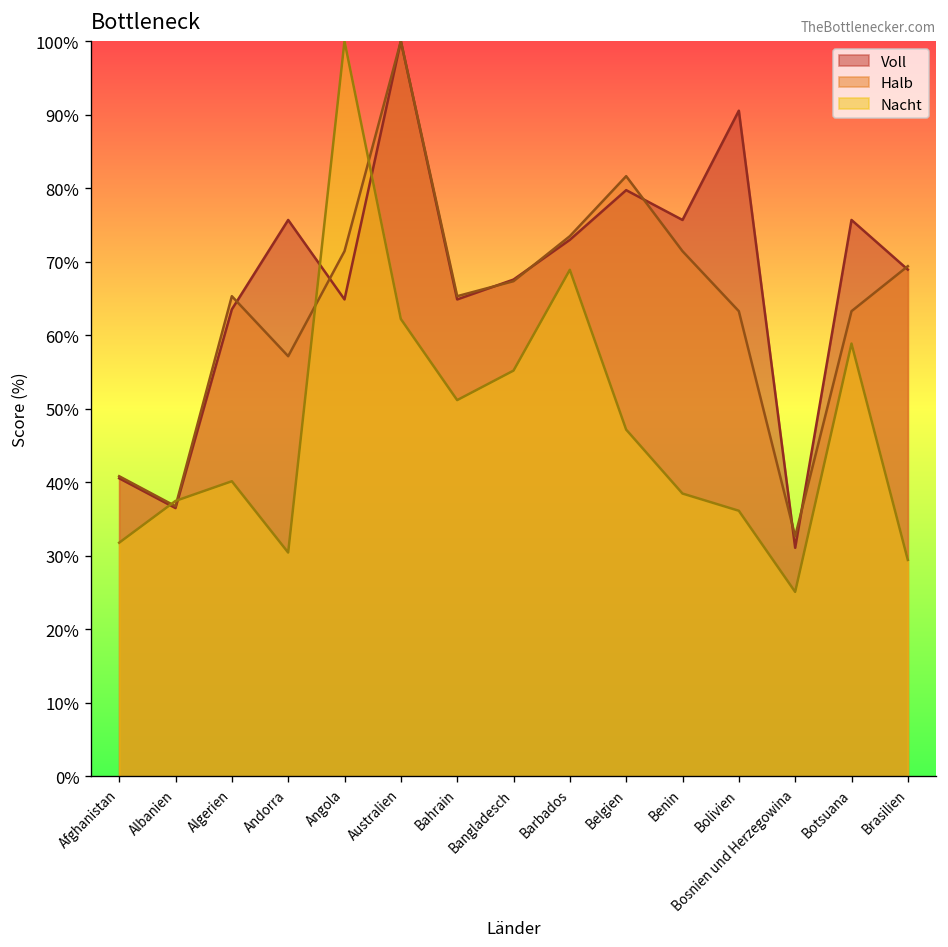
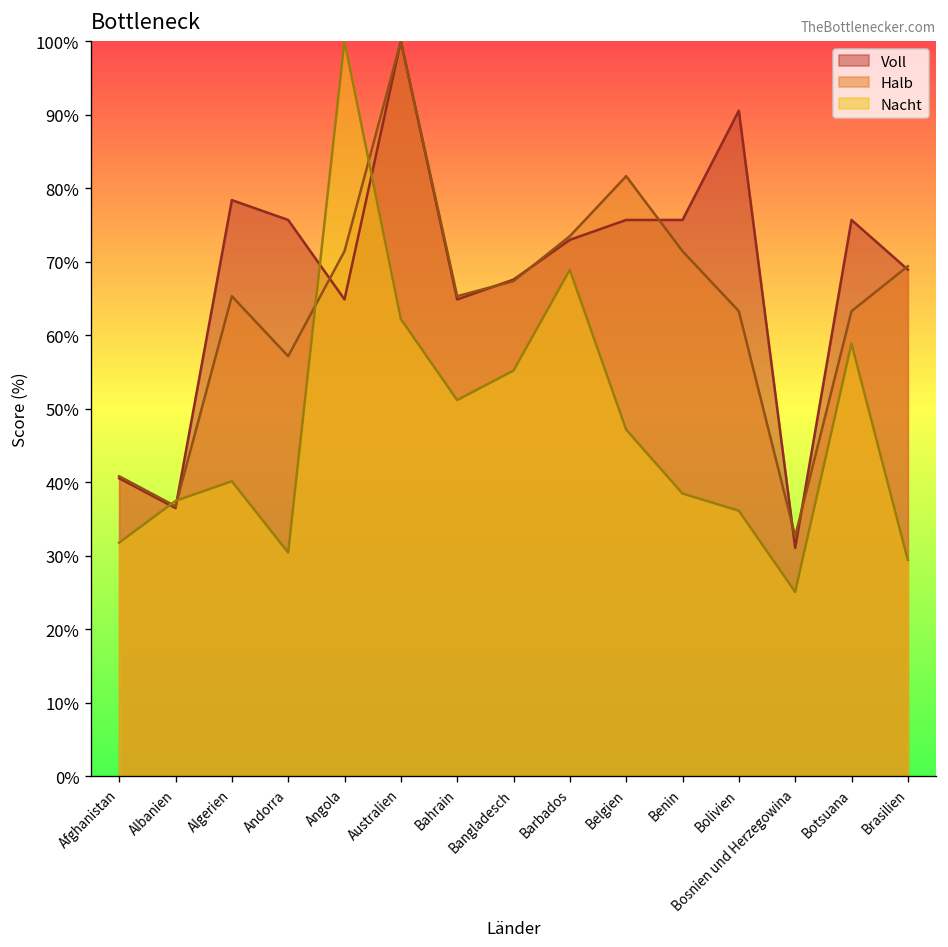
  {
    "Voll": {
-     "Algerien": "64%",
+     "Algerien": "78%",
      "Andorra": "76%",
      "Angola": "65%",
      "Bahrain": "65%",
      "Barbados": "73%",
-     "Belgien": "80%",
+     "Belgien": "76%",
      "Benin": "76%",
      "Bolivien": "91%",
      "Bosnien und Herzegowina": "31%",
      "Botsuana": "76%",
      "Brasilien": "69%"
    }
  }
